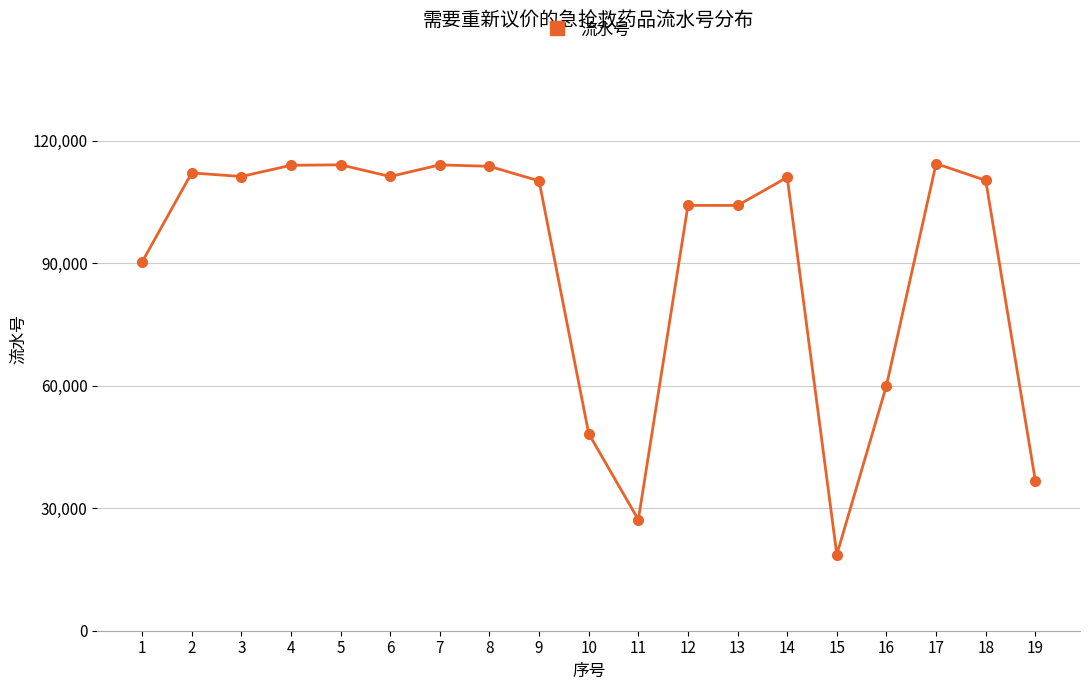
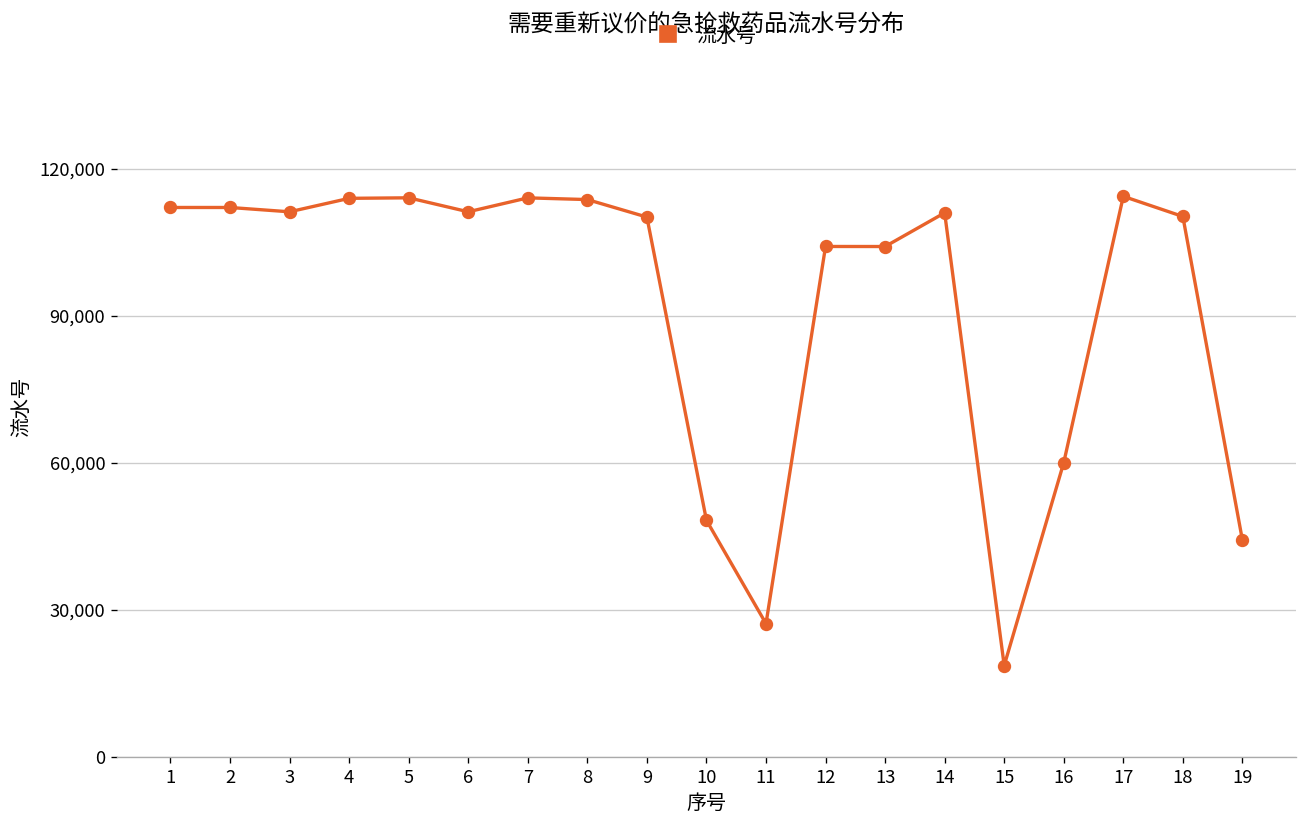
  {
-   "1": "90,000",
+   "1": "112,000",
    "2": "112,000",
    "3": "111,000",
    "4": "114,000",
    "5": "114,000",
    "6": "111,000",
    "7": "114,000",
    "8": "114,000",
    "9": "110,000",
    "10": "48,000",
    "11": "27,000",
    "12": "104,000",
    "13": "104,000",
    "14": "111,000",
    "15": "19,000",
    "16": "60,000",
    "17": "114,000",
    "18": "110,000",
-   "19": "37,000"
+   "19": "44,000"
  }
